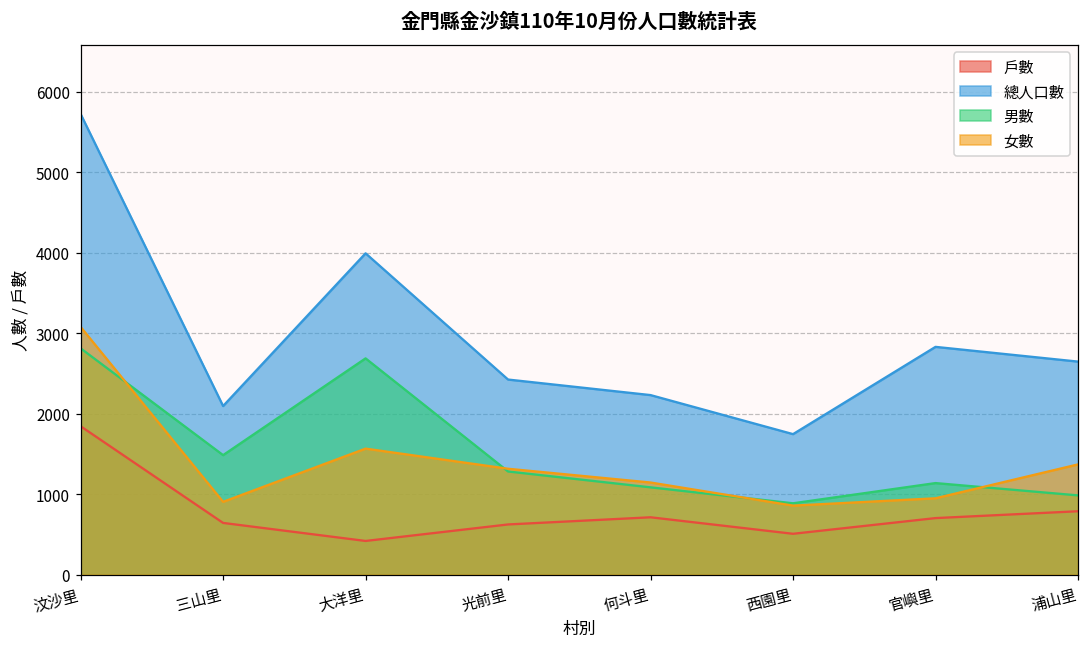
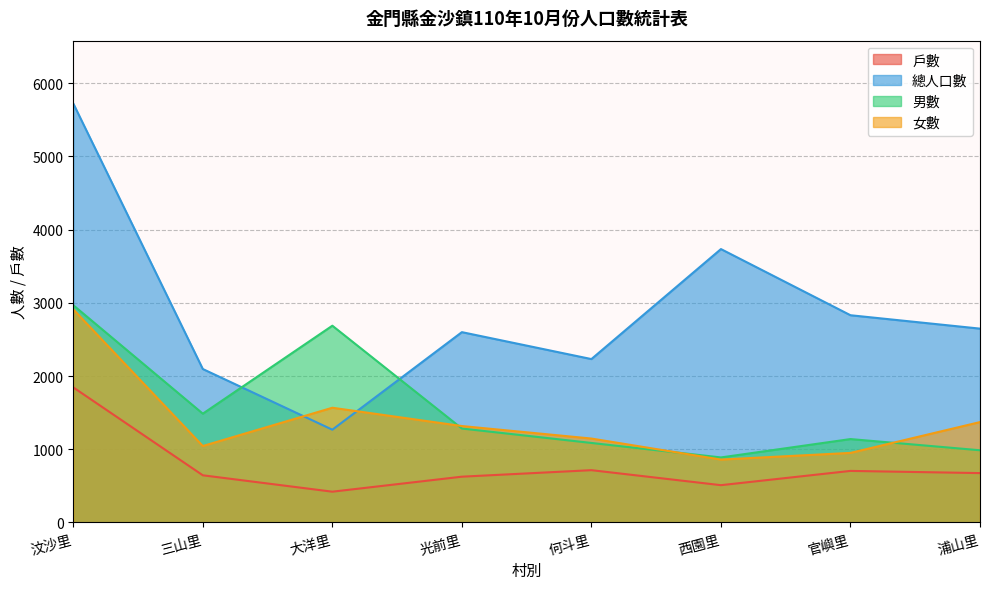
  {
    "戶數": {
      "汶沙里": 1800,
      "三山里": 600,
      "大洋里": 400,
      "光前里": 600,
      "何斗里": 700,
      "西園里": 500,
      "官嶼里": 700,
-     "浦山里": 800
+     "浦山里": 700
    },
    "總人口數": {
      "汶沙里": 5700,
      "三山里": 2100,
-     "大洋里": 4000,
-     "光前里": 2400,
+     "大洋里": 1300,
+     "光前里": 2600,
      "何斗里": 2200,
-     "西園里": 1700,
+     "西園里": 3700,
      "官嶼里": 2800,
      "浦山里": 2600
    },
    "男數": {
-     "汶沙里": 2800,
+     "汶沙里": 3000,
      "三山里": 1500,
      "大洋里": 2700,
      "何斗里": 1100,
      "官嶼里": 1100,
      "浦山里": 1000
    },
    "女數": {
-     "汶沙里": 3100,
-     "三山里": 900,
+     "汶沙里": 2900,
+     "三山里": 1000,
      "大洋里": 1600,
      "何斗里": 1100,
      "官嶼里": 1000,
      "浦山里": 1400
    }
  }
